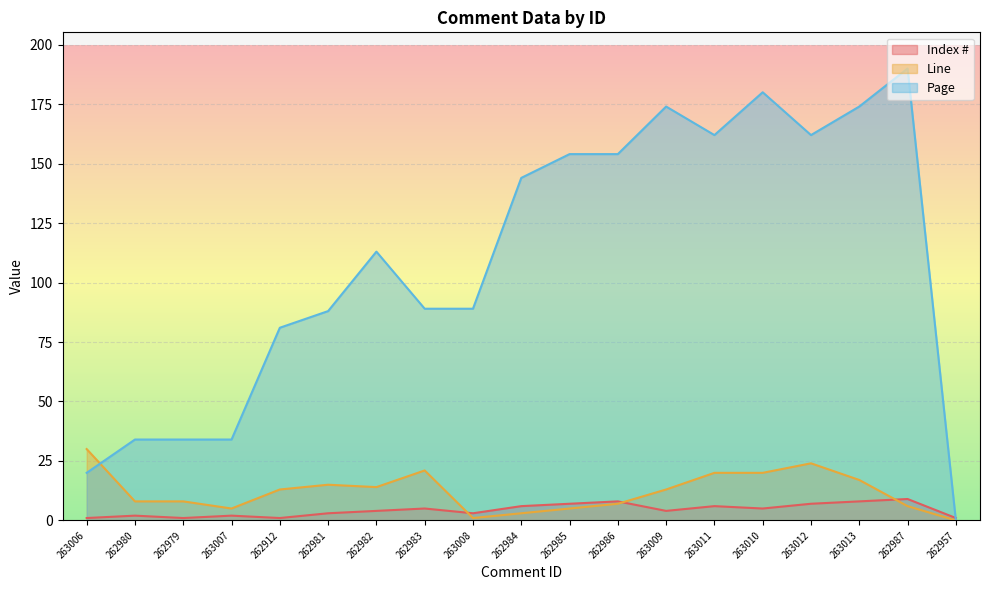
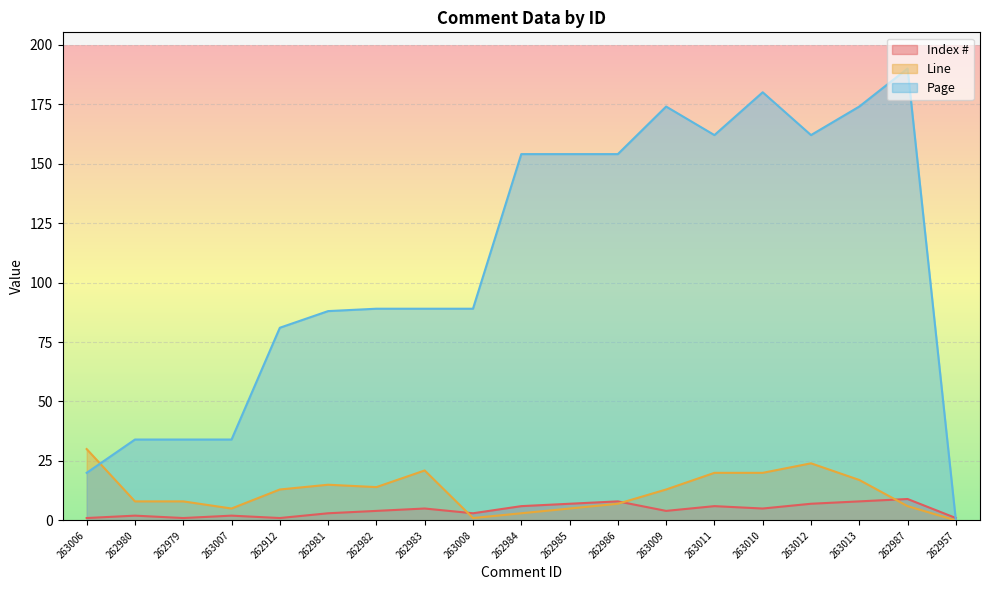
  {
    "Page": {
      "263006": 20,
      "262980": 34,
      "262979": 34,
      "263007": 34,
      "262912": 81,
      "262981": 88,
-     "262982": 113,
+     "262982": 89,
      "262983": 89,
      "263008": 89,
-     "262984": 144,
+     "262984": 154,
      "262985": 154,
      "262986": 154,
      "263009": 174,
      "263011": 162,
      "263010": 180,
      "263012": 162,
      "263013": 174
    }
  }
